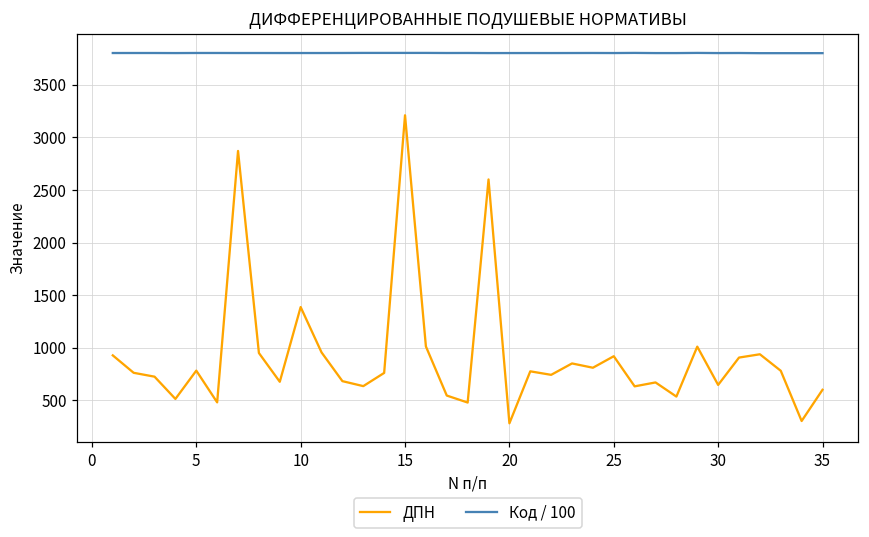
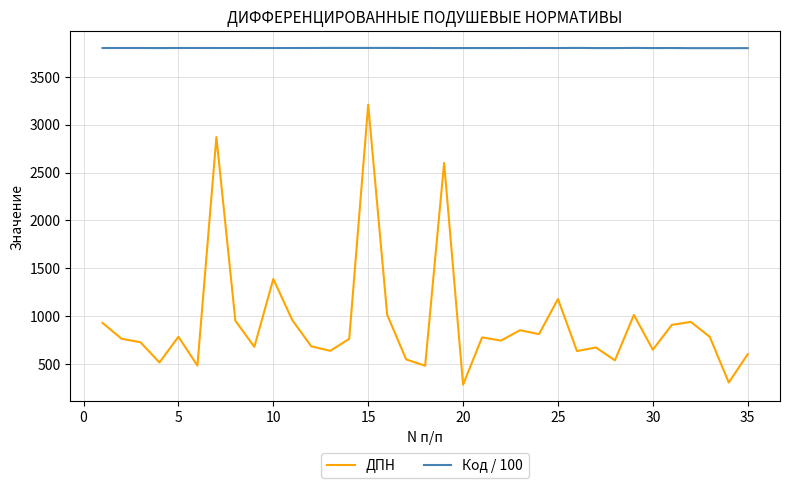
  {
    "ДПН": {
      "5": 800,
      "10": 1400,
      "15": 3200,
      "20": 300,
-     "25": 900,
+     "25": 1200,
      "30": 600,
      "35": 600
    },
    "Код / 100": {
      "5": 3800,
      "10": 3800,
      "15": 3800,
      "20": 3800,
      "25": 3800,
      "30": 3800,
      "35": 3800
    }
  }
